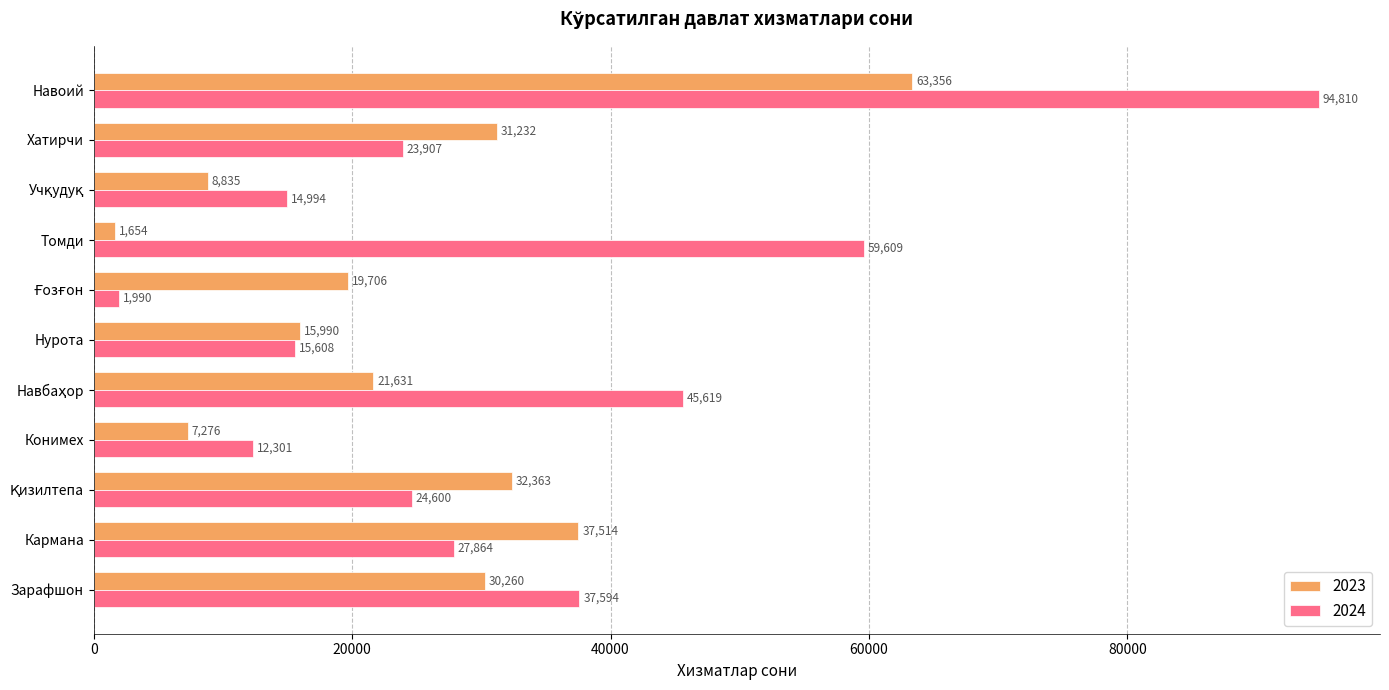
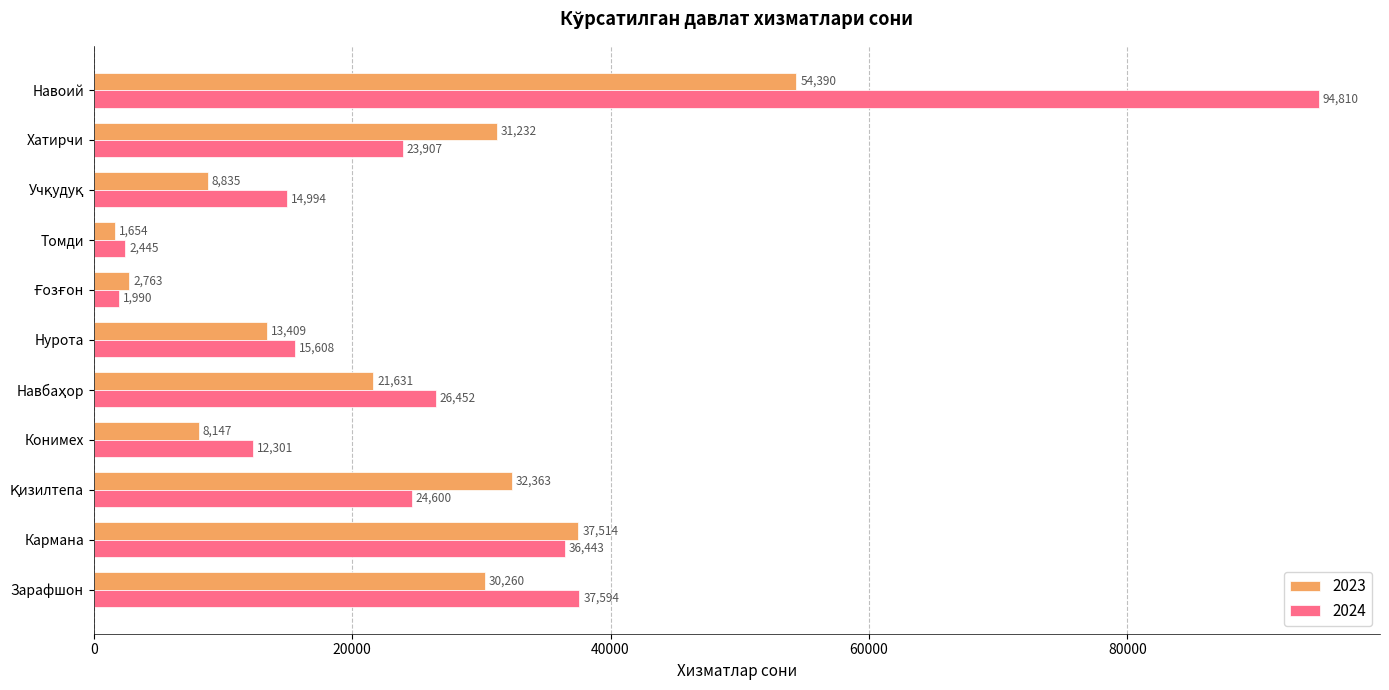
  {
    "2023": {
-     "Навоий": "63,356",
+     "Навоий": "54,390",
      "Хатирчи": "31,232",
      "Учқудуқ": "8,835",
      "Томди": "1,654",
-     "Ғозғон": "19,706",
-     "Нурота": "15,990",
+     "Ғозғон": "2,763",
+     "Нурота": "13,409",
      "Навбаҳор": "21,631",
-     "Конимех": "7,276",
+     "Конимех": "8,147",
      "Қизилтепа": "32,363",
      "Кармана": "37,514",
      "Зарафшон": "30,260"
    },
    "2024": {
      "Навоий": "94,810",
      "Хатирчи": "23,907",
      "Учқудуқ": "14,994",
-     "Томди": "59,609",
+     "Томди": "2,445",
      "Ғозғон": "1,990",
      "Нурота": "15,608",
-     "Навбаҳор": "45,619",
+     "Навбаҳор": "26,452",
      "Конимех": "12,301",
      "Қизилтепа": "24,600",
-     "Кармана": "27,864",
+     "Кармана": "36,443",
      "Зарафшон": "37,594"
    }
  }
